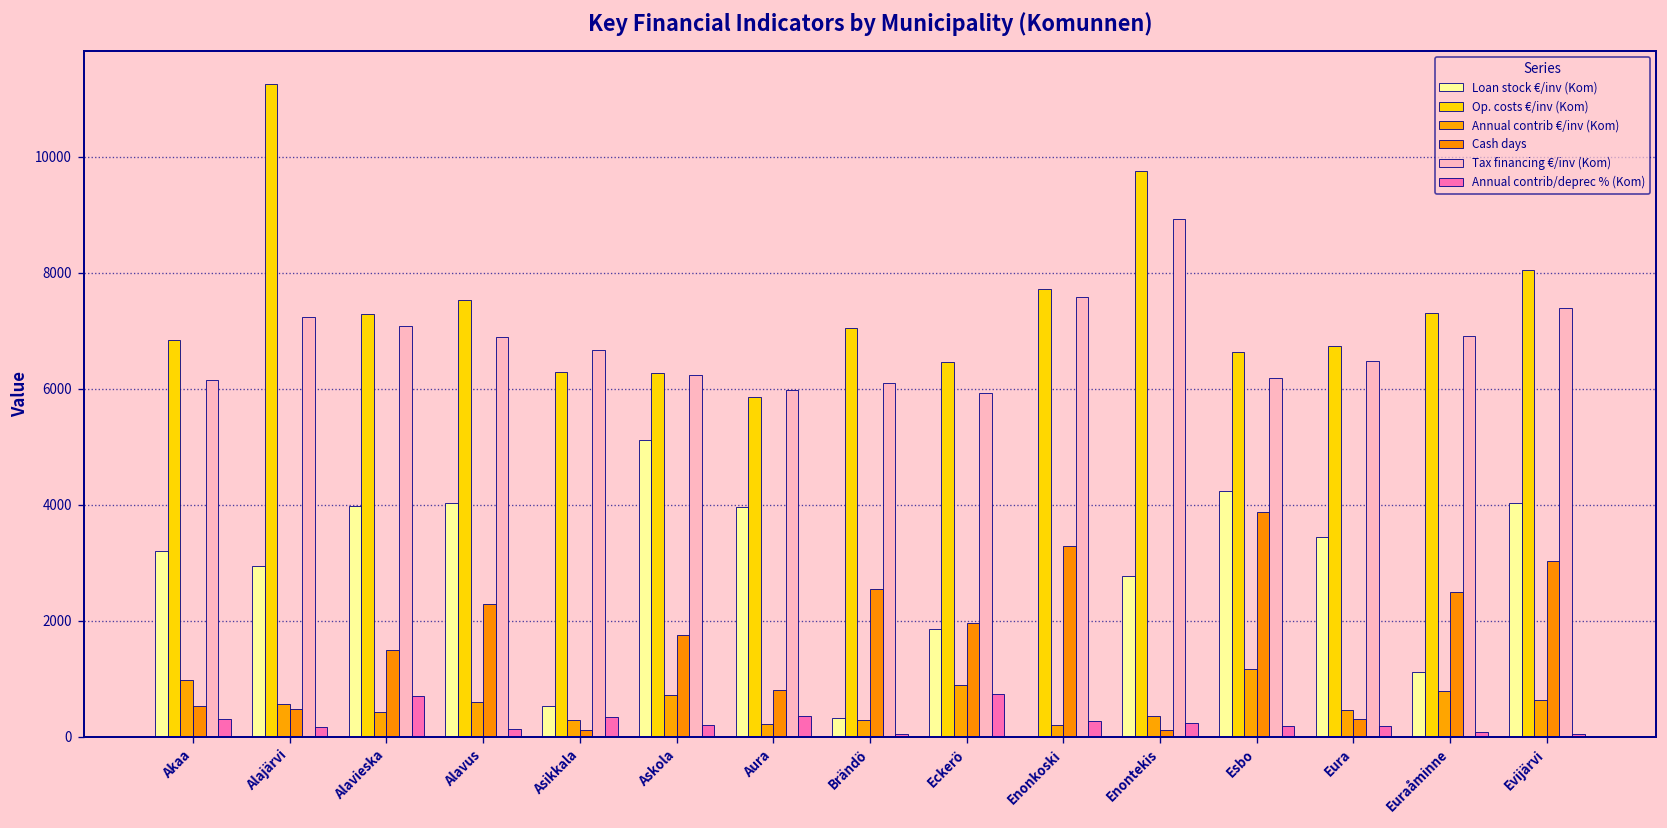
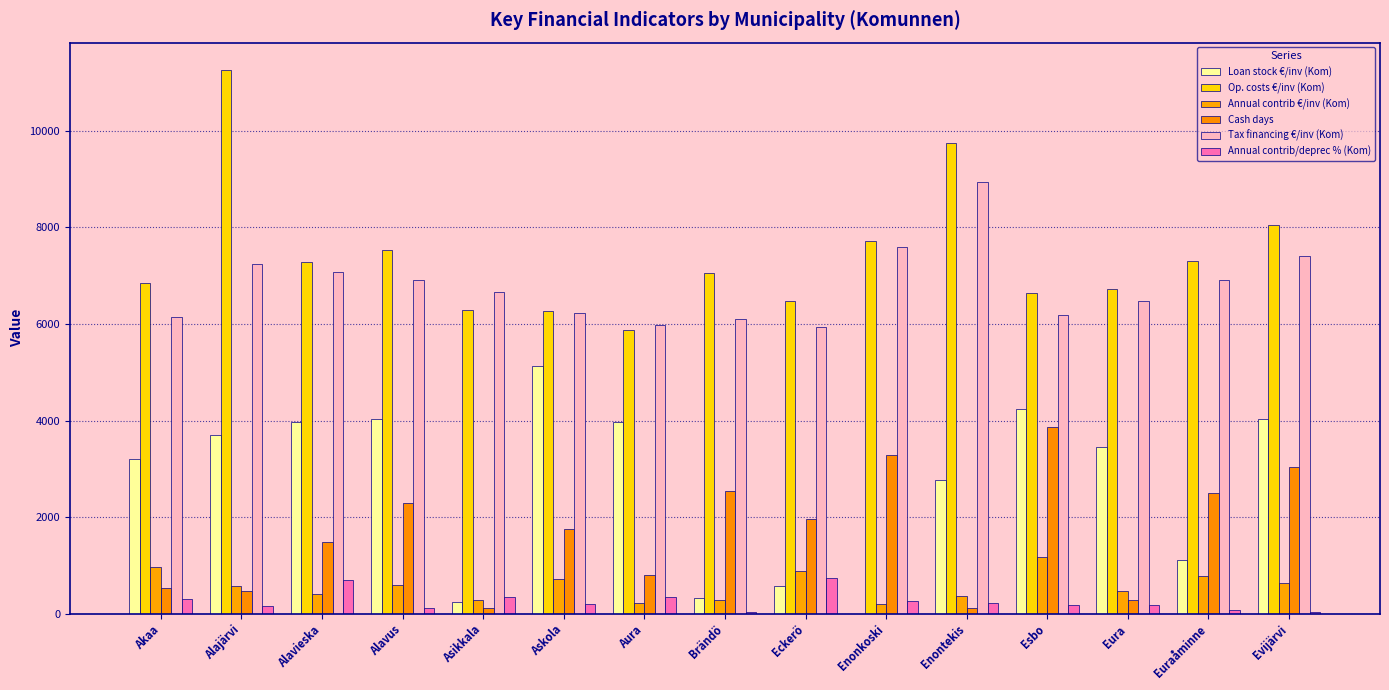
  {
    "Loan stock €/inv (Kom)": {
      "Akaa": 3200,
-     "Alajärvi": 2900,
+     "Alajärvi": 3700,
      "Alavieska": 4000,
      "Alavus": 4000,
-     "Asikkala": 500,
+     "Asikkala": 200,
      "Askola": 5100,
      "Aura": 4000,
      "Brändö": 300,
-     "Eckerö": 1900,
+     "Eckerö": 600,
      "Enonkoski": 0,
      "Enontekis": 2800,
      "Esbo": 4200,
      "Eura": 3400,
      "Euraåminne": 1100,
      "Evijärvi": 4000
    },
    "Tax financing €/inv (Kom)": {
      "Akaa": 6200,
      "Alajärvi": 7200,
      "Alavieska": 7100,
      "Alavus": 6900,
      "Asikkala": 6700,
      "Askola": 6200,
      "Aura": 6000,
      "Brändö": 6100,
      "Eckerö": 5900,
      "Enonkoski": 7600,
      "Enontekis": 8900,
      "Esbo": 6200,
      "Eura": 6500,
      "Euraåminne": 6900,
      "Evijärvi": 7400
    },
    "Annual contrib/deprec % (Kom)": {
      "Akaa": 300,
      "Alajärvi": 200,
      "Alavieska": 700,
      "Alavus": 100,
      "Asikkala": 300,
      "Askola": 200,
      "Aura": 400,
      "Eckerö": 700,
      "Enonkoski": 300,
      "Enontekis": 200,
      "Esbo": 200,
      "Eura": 200,
      "Euraåminne": 100
    }
  }
